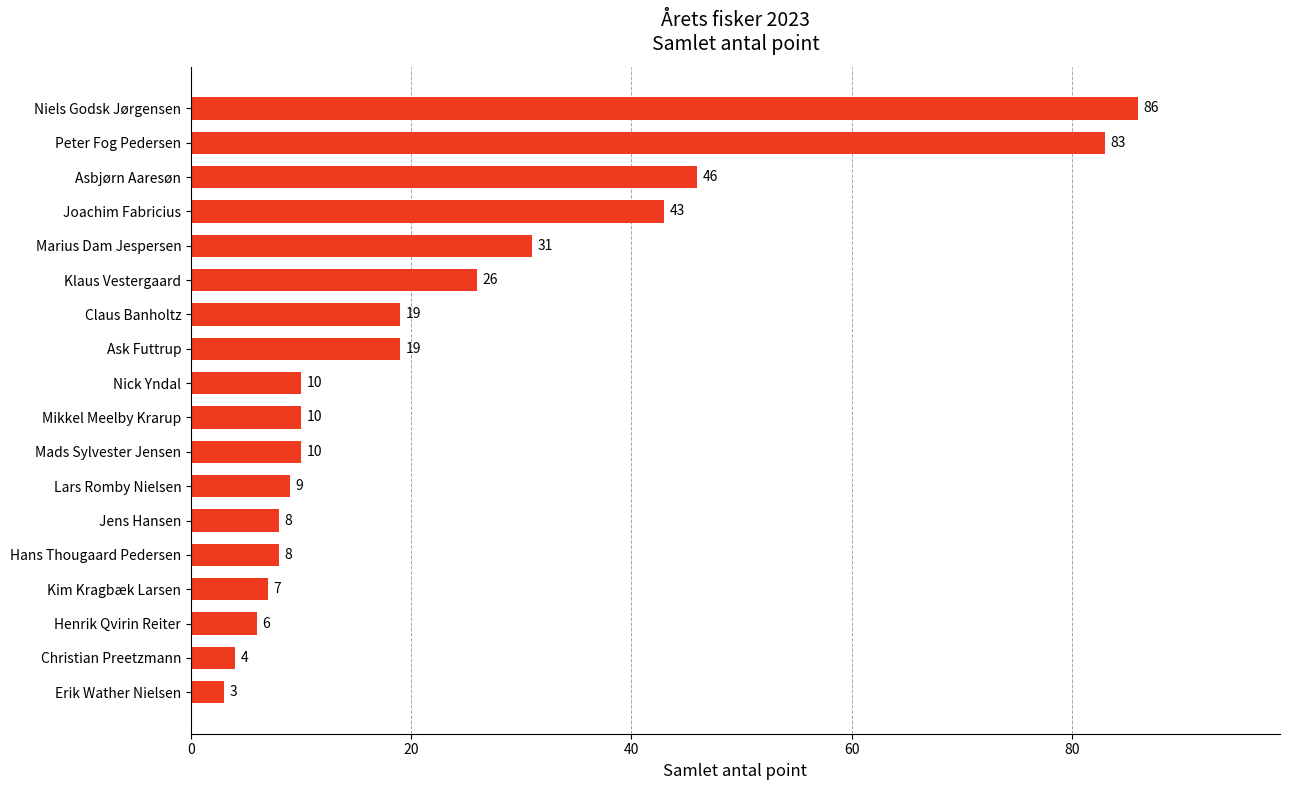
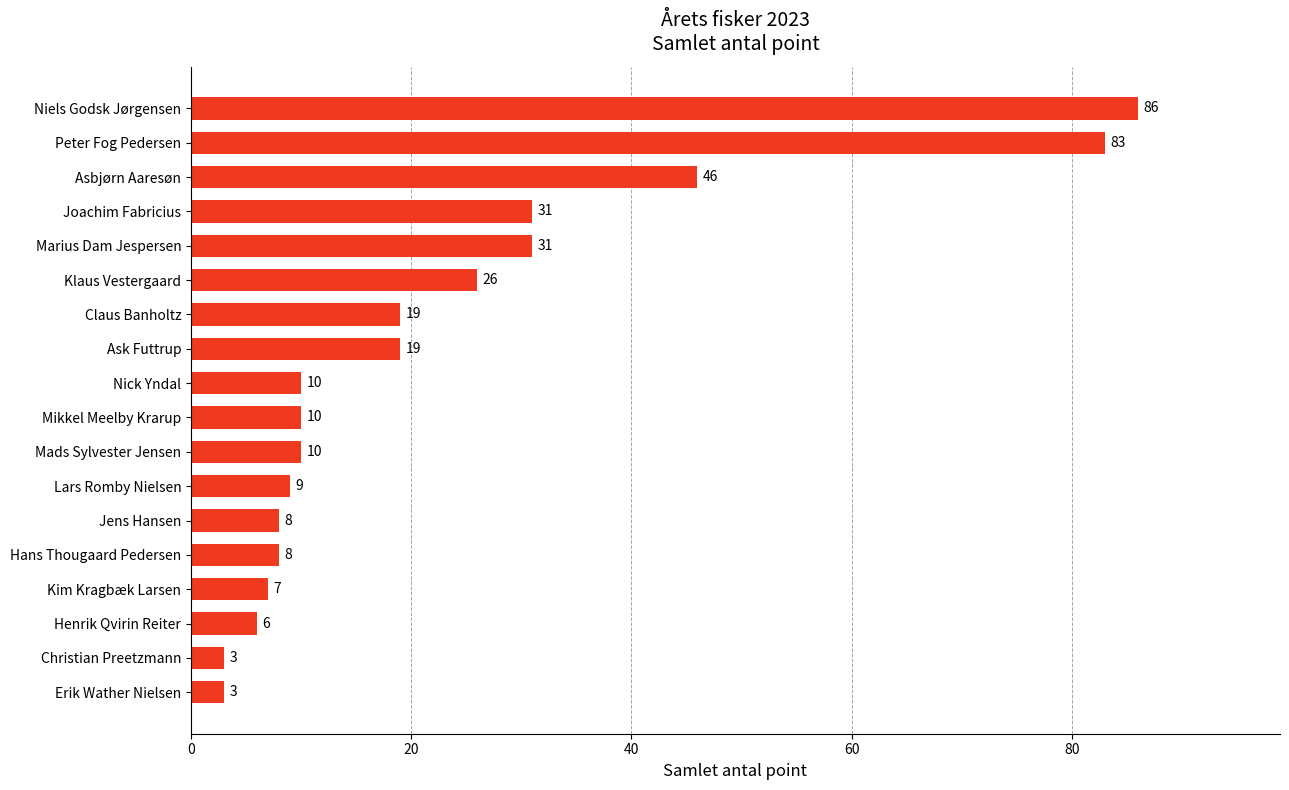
  {
    "Niels Godsk Jørgensen": 86,
    "Peter Fog Pedersen": 83,
    "Asbjørn Aaresøn": 46,
-   "Joachim Fabricius": 43,
+   "Joachim Fabricius": 31,
    "Marius Dam Jespersen": 31,
    "Klaus Vestergaard": 26,
    "Claus Banholtz": 19,
    "Ask Futtrup": 19,
    "Nick Yndal": 10,
    "Mikkel Meelby Krarup": 10,
    "Mads Sylvester Jensen": 10,
    "Lars Romby Nielsen": 9,
    "Jens Hansen": 8,
    "Hans Thougaard Pedersen": 8,
    "Kim Kragbæk Larsen": 7,
    "Henrik Qvirin Reiter": 6,
-   "Christian Preetzmann": 4,
+   "Christian Preetzmann": 3,
    "Erik Wather Nielsen": 3
  }
